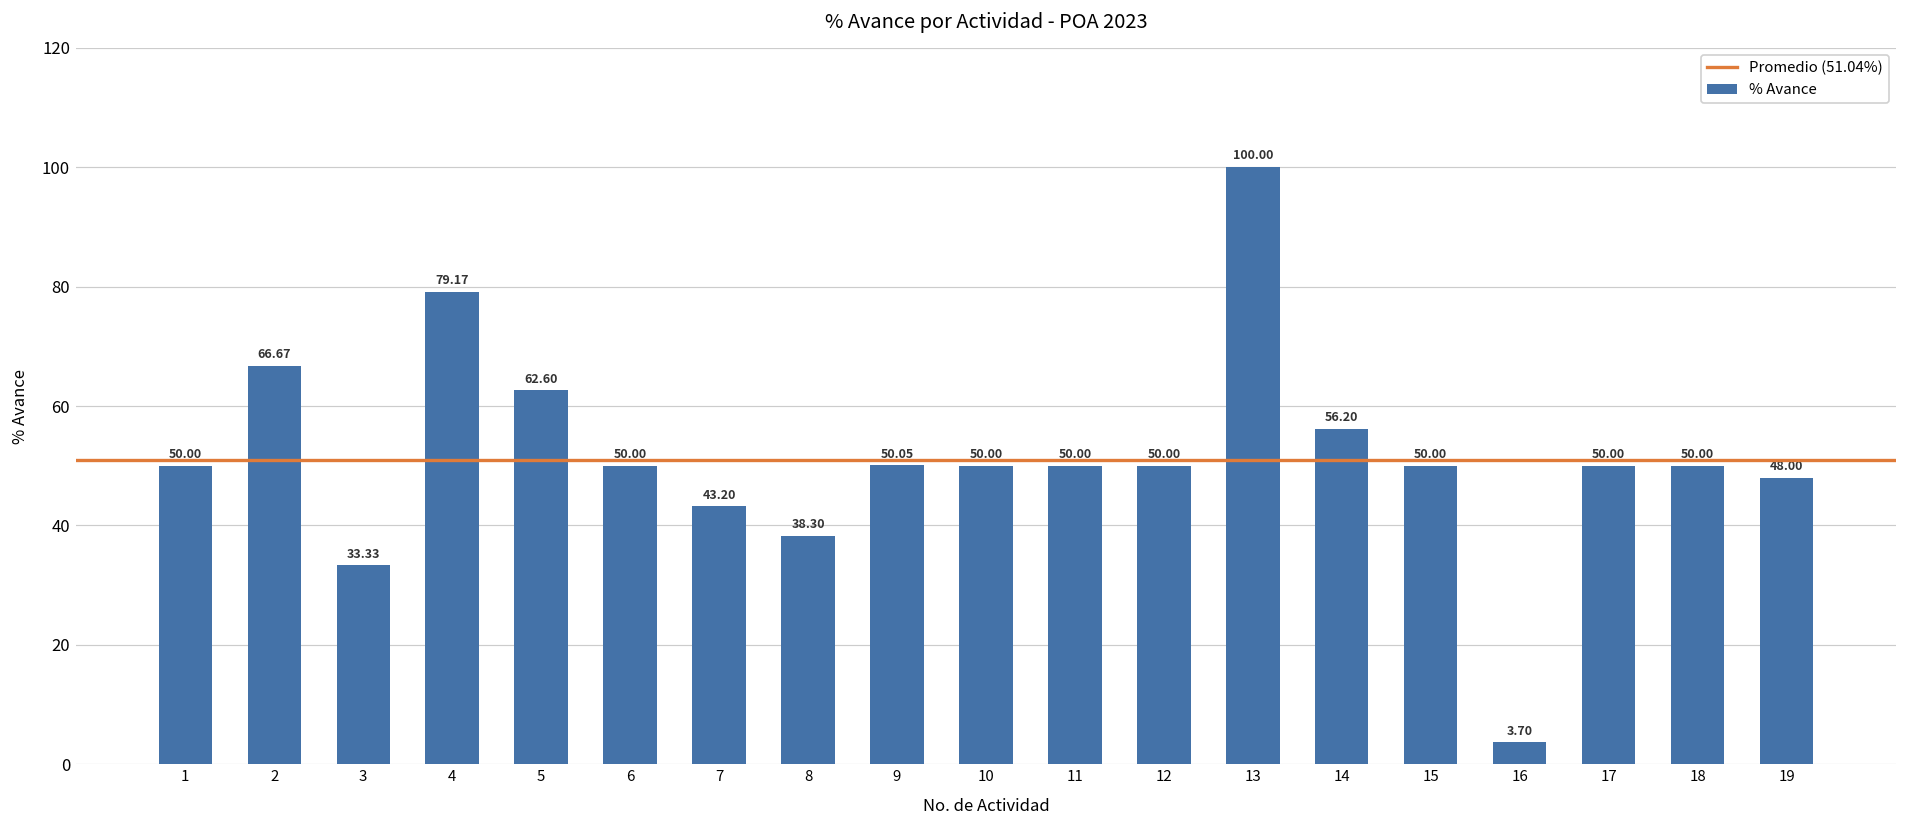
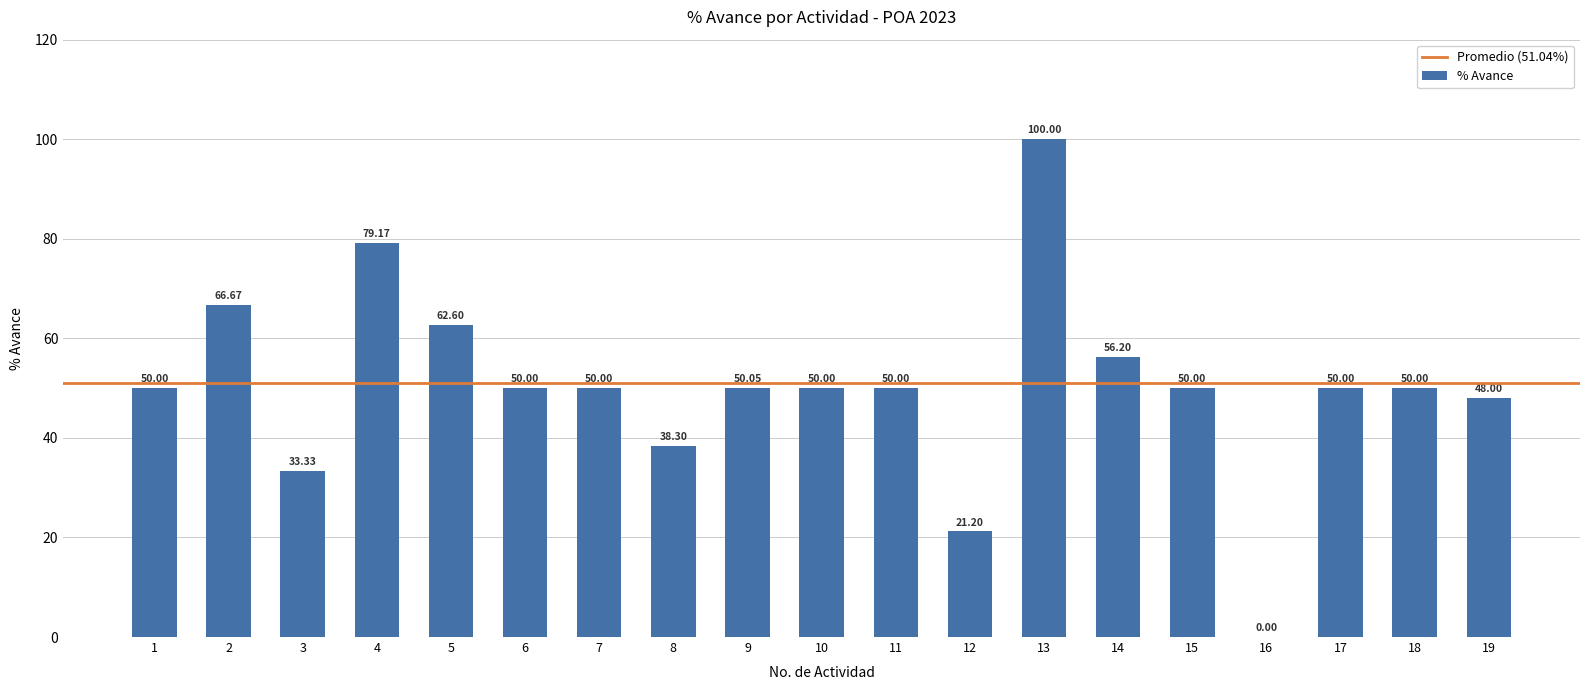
  {
    "1": 50.00,
    "2": 66.67,
    "3": 33.33,
    "4": 79.17,
    "5": 62.60,
    "6": 50.00,
-   "7": 43.20,
+   "7": 50.00,
    "8": 38.30,
    "9": 50.05,
    "10": 50.00,
    "11": 50.00,
-   "12": 50.00,
+   "12": 21.20,
    "13": 100.00,
    "14": 56.20,
    "15": 50.00,
-   "16": 3.70,
+   "16": 0.00,
    "17": 50.00,
    "18": 50.00,
    "19": 48.00
  }
